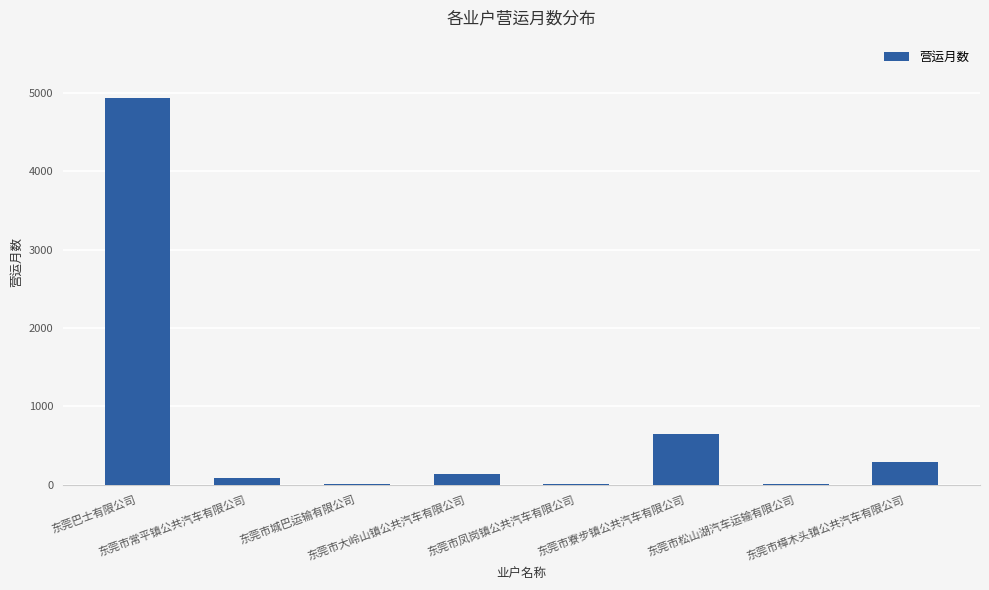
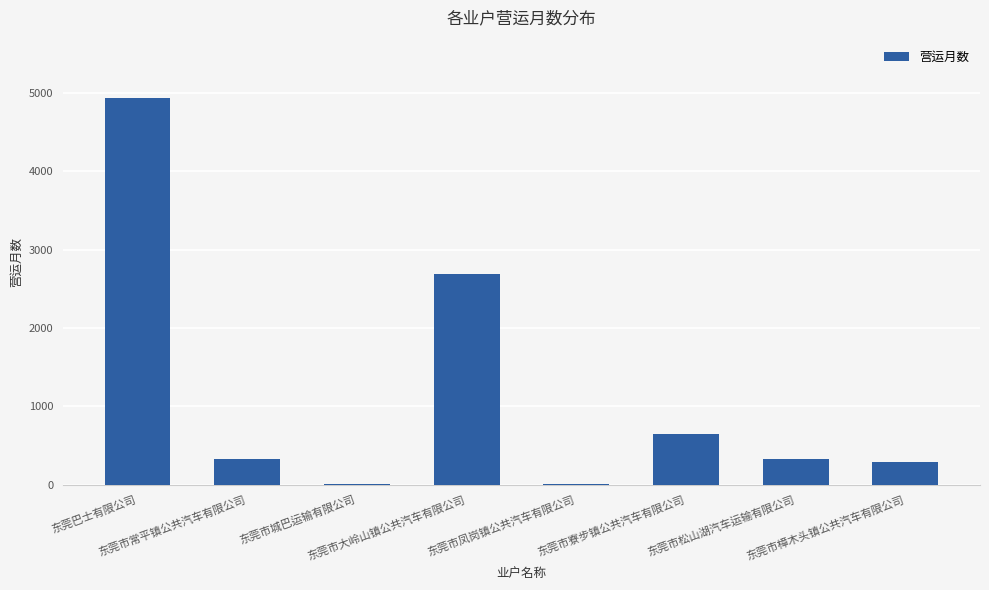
  {
    "东莞巴士有限公司": 4900,
-   "东莞市常平镇公共汽车有限公司": 100,
-   "东莞市大岭山镇公共汽车有限公司": 100,
+   "东莞市常平镇公共汽车有限公司": 300,
+   "东莞市大岭山镇公共汽车有限公司": 2700,
    "东莞市寮步镇公共汽车有限公司": 600,
-   "东莞市松山湖汽车运输有限公司": 0,
+   "东莞市松山湖汽车运输有限公司": 300,
    "东莞市樟木头镇公共汽车有限公司": 300
  }
